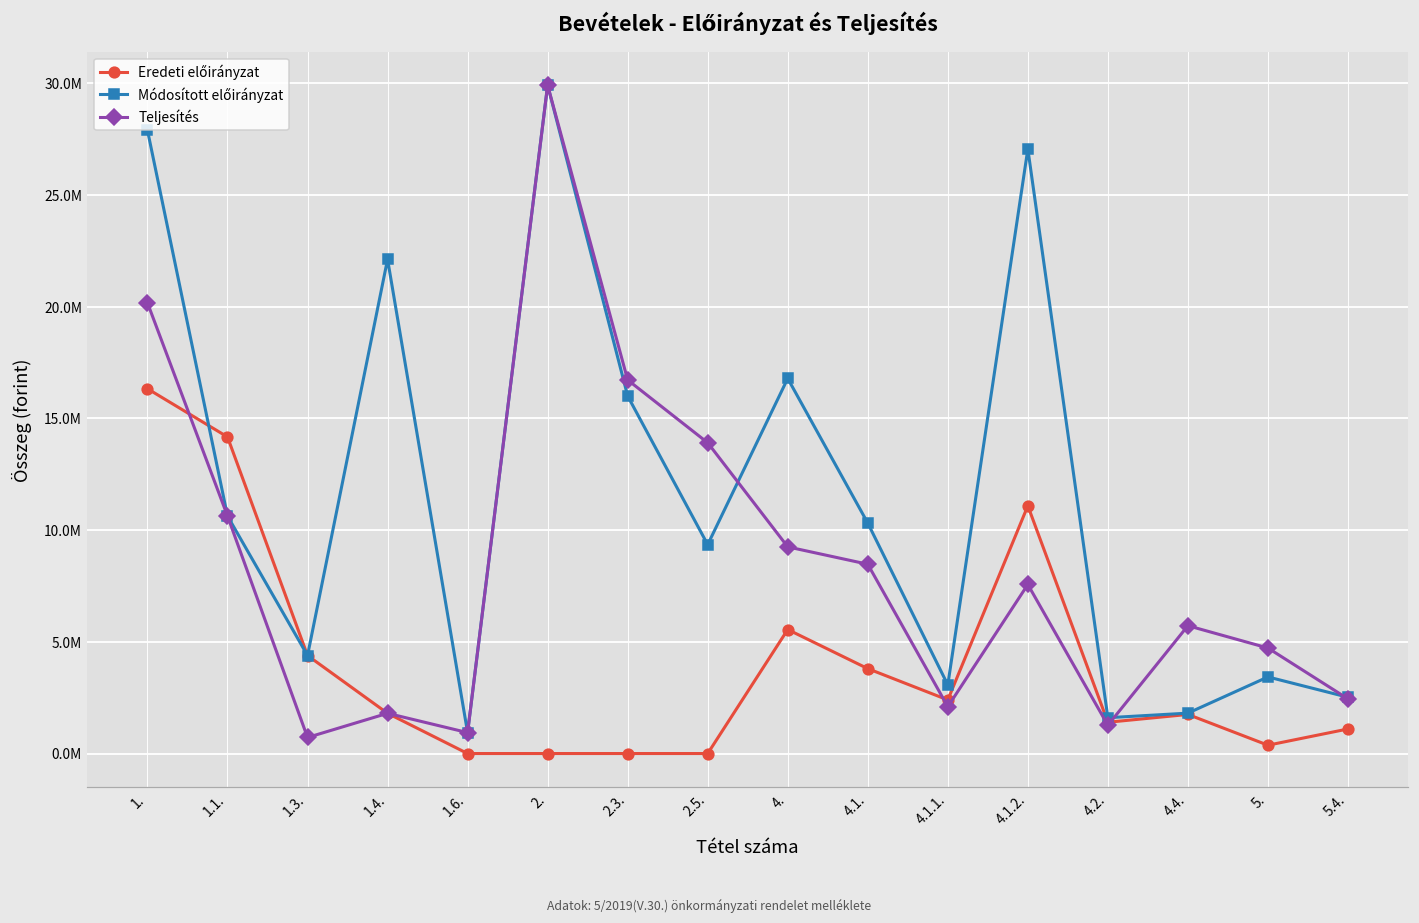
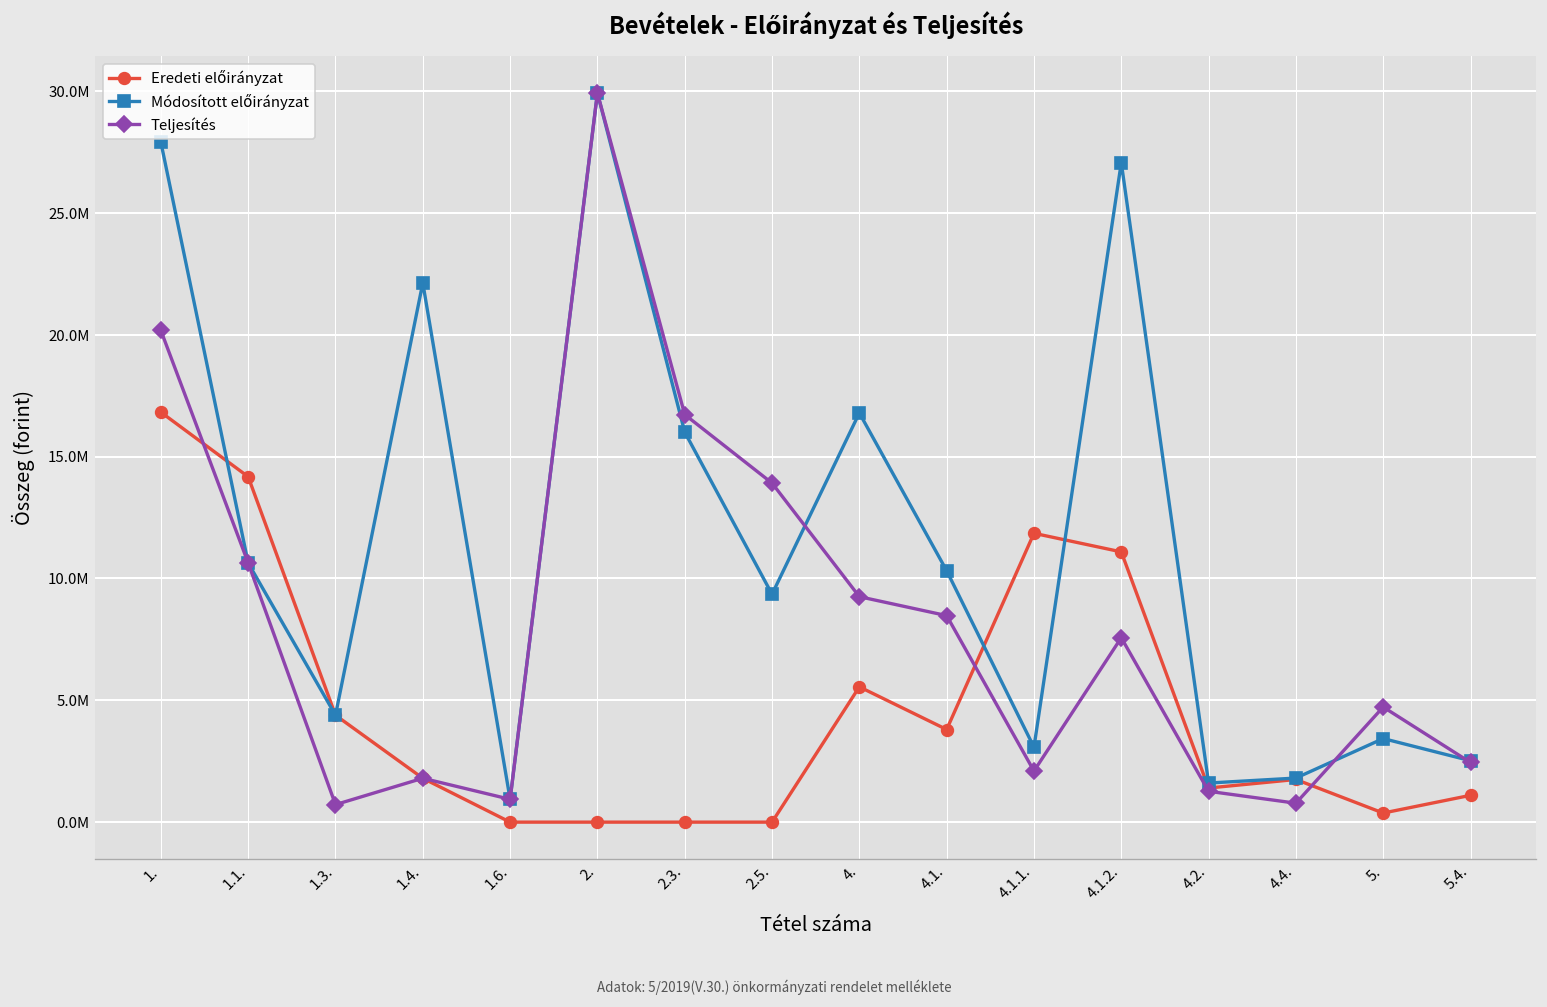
  {
    "Eredeti előirányzat": {
-     "1.": 16300000,
+     "1.": 16800000,
      "1.1.": 14200000,
      "1.6.": 0,
      "2.": 0,
      "2.3.": 0,
      "2.5.": 0,
      "4.": 5600000,
      "4.1.": 3800000,
-     "4.1.1.": 2400000,
+     "4.1.1.": 11800000,
      "4.1.2.": 11100000,
      "4.2.": 1400000,
      "5.": 400000,
      "5.4.": 1100000
    },
    "Módosított előirányzat": {
      "1.": 27900000,
      "1.4.": 22100000,
      "2.3.": 16000000,
      "2.5.": 9300000,
      "4.": 16800000,
      "4.1.": 10300000,
      "4.1.1.": 3100000,
      "4.1.2.": 27100000,
      "4.2.": 1600000,
      "5.": 3400000
    },
    "Teljesítés": {
      "1.": 20200000,
      "1.3.": 700000,
      "2.3.": 16700000,
      "2.5.": 13900000,
      "4.": 9200000,
      "4.1.": 8500000,
      "4.1.1.": 2100000,
      "4.1.2.": 7600000,
      "4.2.": 1300000,
-     "4.4.": 5700000,
+     "4.4.": 800000,
      "5.": 4700000
    }
  }
